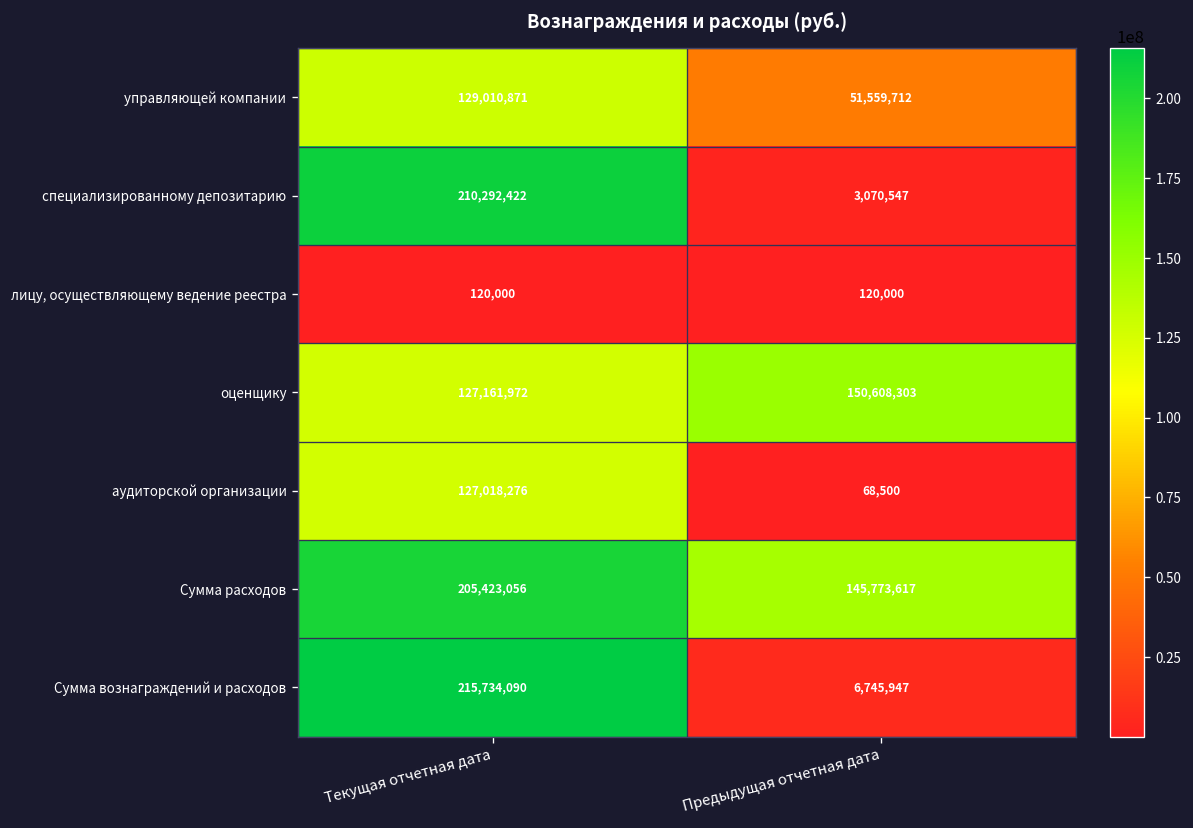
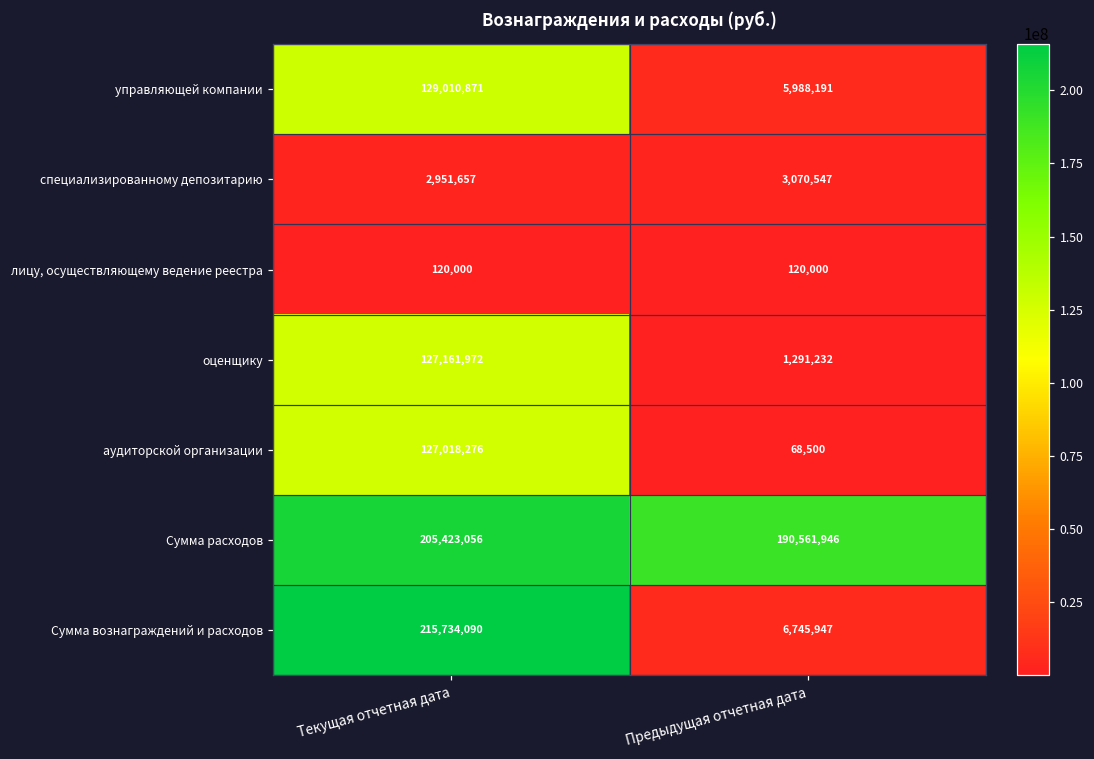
  {
    "управляющей компании": {
      "Текущая отчетная дата": "129,010,871",
-     "Предыдущая отчетная дата": "51,559,712"
+     "Предыдущая отчетная дата": "5,988,191"
    },
    "специализированному депозитарию": {
-     "Текущая отчетная дата": "210,292,422",
+     "Текущая отчетная дата": "2,951,657",
      "Предыдущая отчетная дата": "3,070,547"
    },
    "лицу, осуществляющему ведение реестра": {
      "Текущая отчетная дата": "120,000",
      "Предыдущая отчетная дата": "120,000"
    },
    "оценщику": {
      "Текущая отчетная дата": "127,161,972",
-     "Предыдущая отчетная дата": "150,608,303"
+     "Предыдущая отчетная дата": "1,291,232"
    },
    "аудиторской организации": {
      "Текущая отчетная дата": "127,018,276",
      "Предыдущая отчетная дата": "68,500"
    },
    "Сумма расходов": {
      "Текущая отчетная дата": "205,423,056",
-     "Предыдущая отчетная дата": "145,773,617"
+     "Предыдущая отчетная дата": "190,561,946"
    },
    "Сумма вознаграждений и расходов": {
      "Текущая отчетная дата": "215,734,090",
      "Предыдущая отчетная дата": "6,745,947"
    }
  }
